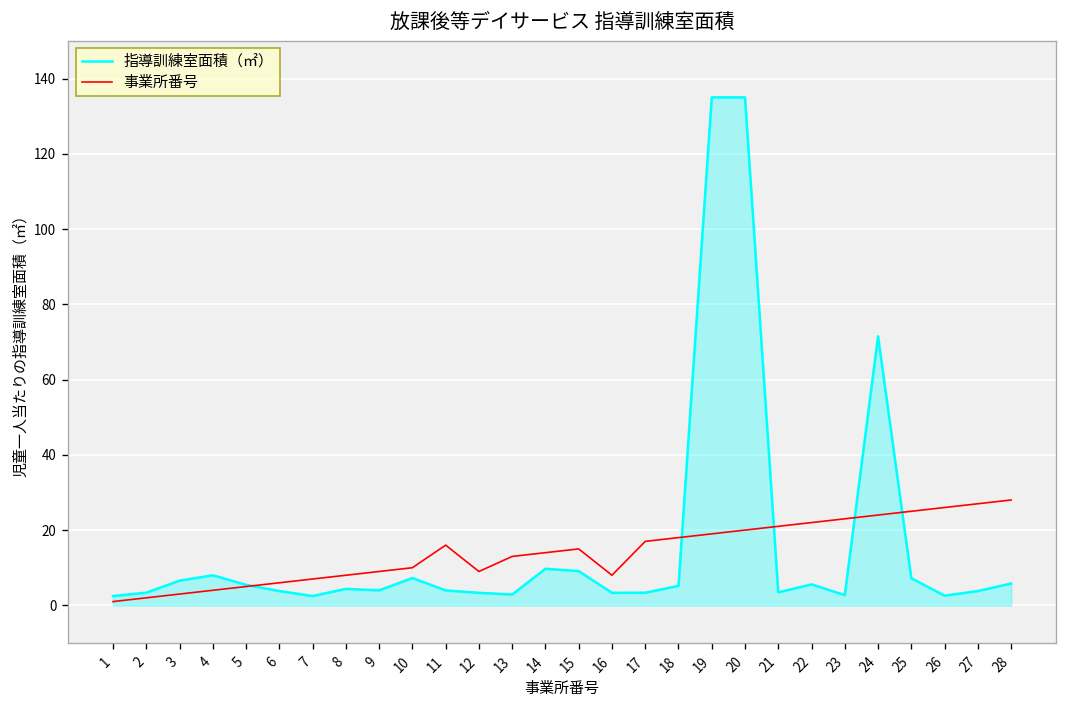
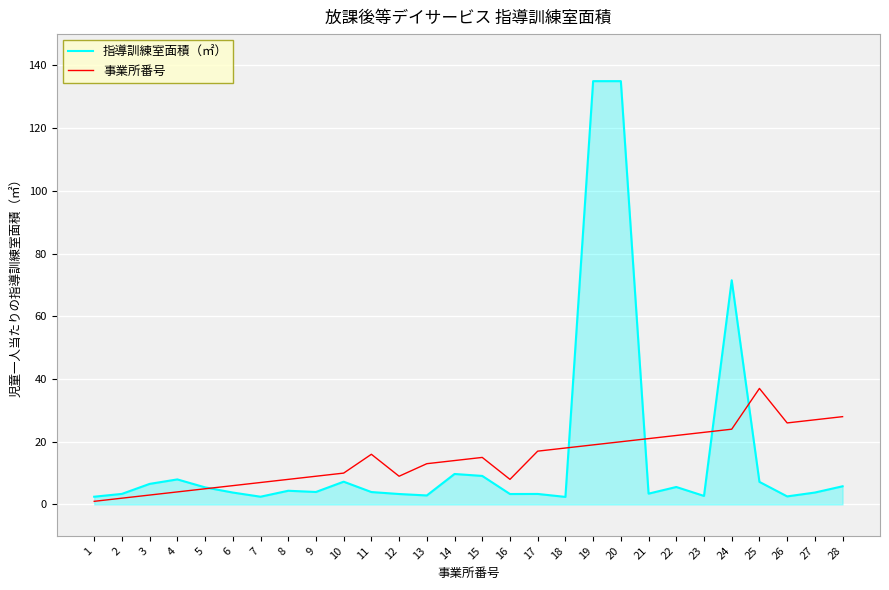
  {
    "指導訓練室面積（㎡）": {
      "1": 2,
      "2": 3,
      "3": 7,
      "4": 8,
      "6": 4,
      "7": 2,
      "8": 4,
      "9": 4,
      "10": 7,
      "11": 4,
      "12": 3,
      "13": 3,
      "14": 10,
      "15": 9,
      "16": 3,
      "17": 3,
-     "18": 5,
+     "18": 2,
      "19": 135,
      "20": 135,
      "21": 3,
      "22": 6,
      "23": 3,
      "24": 72,
      "25": 7,
      "26": 3,
      "27": 4,
      "28": 6
    },
    "事業所番号": {
      "1": 1,
      "2": 2,
      "3": 3,
      "4": 4,
      "6": 6,
      "7": 7,
      "8": 8,
      "9": 9,
      "10": 10,
      "11": 16,
      "12": 9,
      "13": 13,
      "14": 14,
      "15": 15,
      "16": 8,
      "17": 17,
      "18": 18,
      "19": 19,
      "20": 20,
      "21": 21,
      "22": 22,
      "23": 23,
      "24": 24,
-     "25": 25,
+     "25": 37,
      "26": 26,
      "27": 27,
      "28": 28
    }
  }
